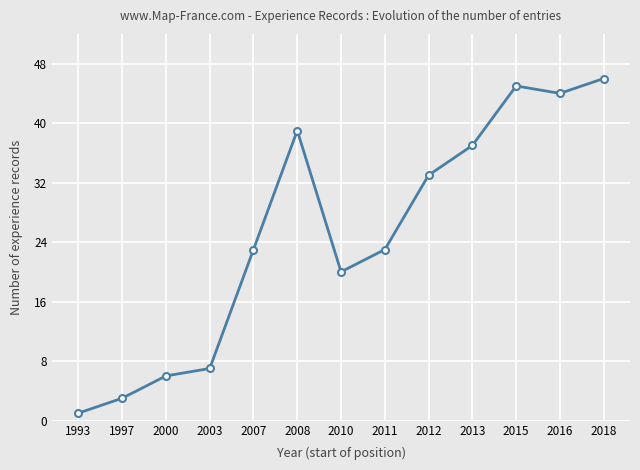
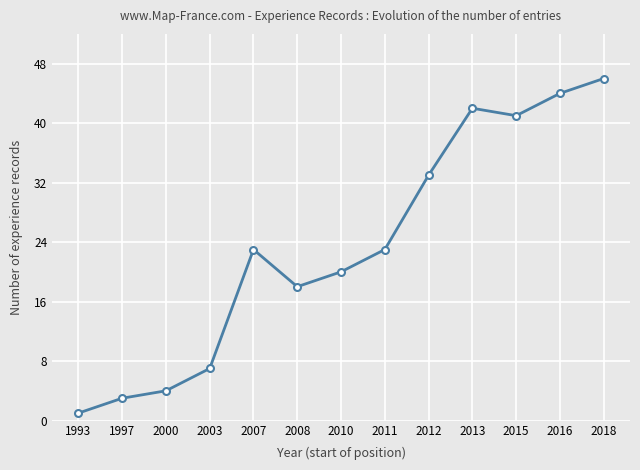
  {
    "1993": 1,
    "1997": 3,
-   "2000": 6,
+   "2000": 4,
    "2003": 7,
    "2007": 23,
-   "2008": 39,
+   "2008": 18,
    "2010": 20,
    "2011": 23,
    "2012": 33,
-   "2013": 37,
-   "2015": 45,
+   "2013": 42,
+   "2015": 41,
    "2016": 44,
    "2018": 46
  }
